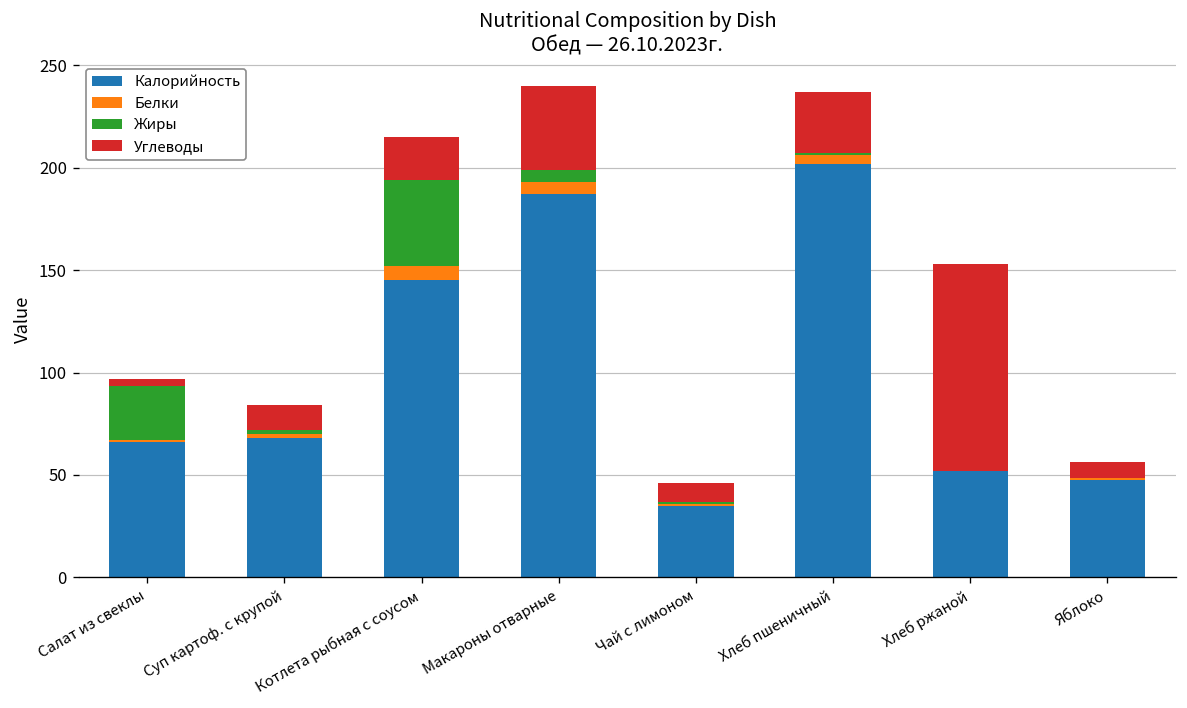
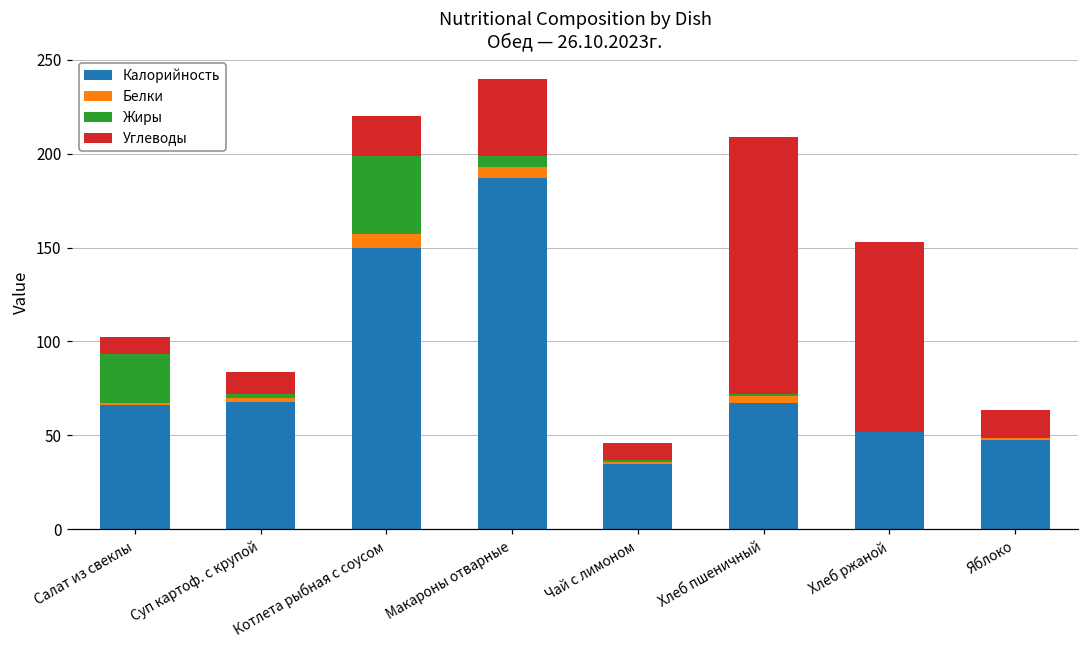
  {
    "Калорийность": {
      "Салат из свеклы": 66,
      "Суп картоф. с крупой": 68,
-     "Котлета рыбная с соусом": 145,
+     "Котлета рыбная с соусом": 150,
      "Макароны отварные": 187,
      "Чай с лимоном": 35,
-     "Хлеб пшеничный": 202,
+     "Хлеб пшеничный": 67,
      "Хлеб ржаной": 52,
      "Яблоко": 48
    },
    "Белки": {
      "Суп картоф. с крупой": 2,
      "Котлета рыбная с соусом": 7,
      "Макароны отварные": 6,
      "Хлеб пшеничный": 4,
      "Хлеб ржаной": 0
    },
    "Жиры": {
      "Салат из свеклы": 26,
      "Суп картоф. с крупой": 2,
      "Котлета рыбная с соусом": 42,
      "Макароны отварные": 6,
      "Хлеб ржаной": 0,
      "Яблоко": 0
    },
    "Углеводы": {
-     "Салат из свеклы": 3,
+     "Салат из свеклы": 9,
      "Суп картоф. с крупой": 12,
      "Котлета рыбная с соусом": 21,
      "Макароны отварные": 41,
      "Чай с лимоном": 9,
-     "Хлеб пшеничный": 30,
+     "Хлеб пшеничный": 137,
      "Хлеб ржаной": 101,
-     "Яблоко": 8
+     "Яблоко": 15
    }
  }
